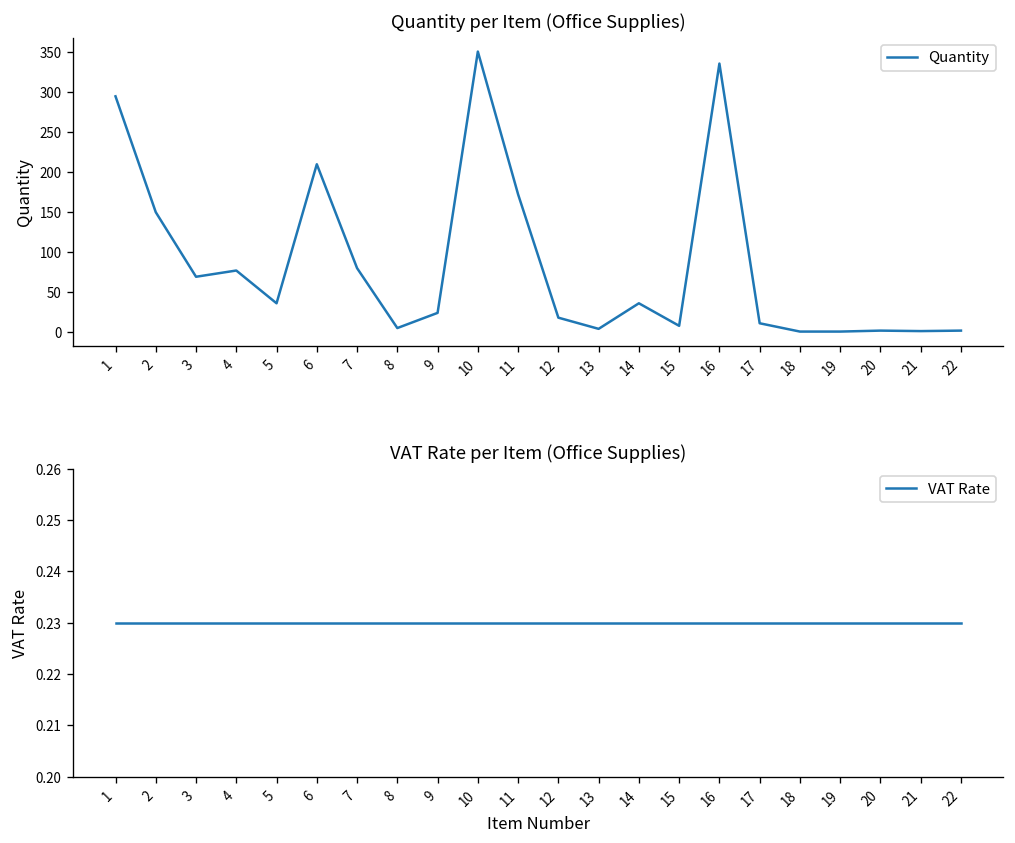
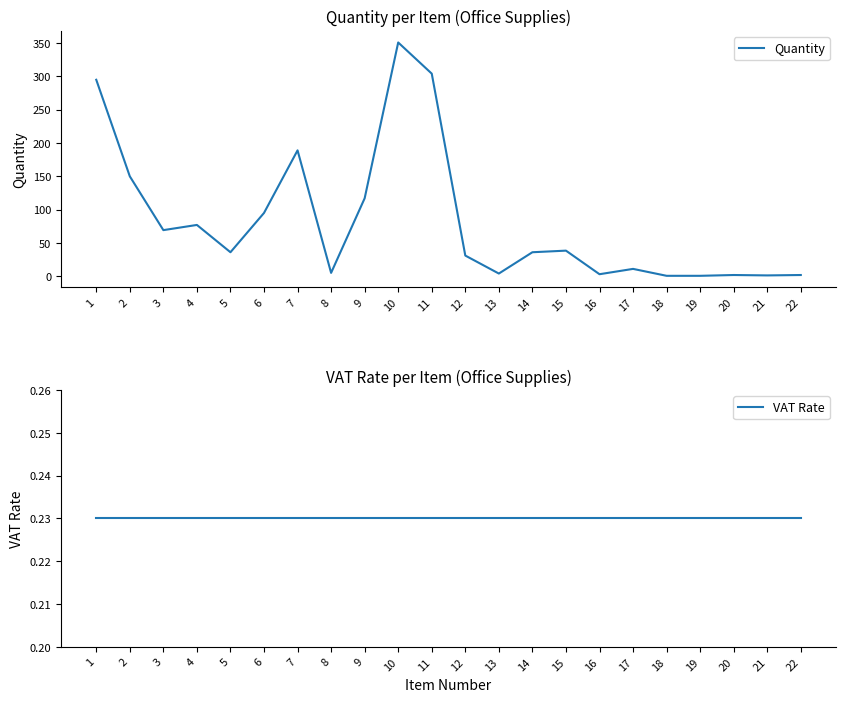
  {
    "Quantity per Item (Office Supplies)": {
      "1": 300,
      "2": 150,
      "3": 70,
      "4": 80,
      "5": 40,
-     "6": 210,
-     "7": 80,
+     "6": 100,
+     "7": 190,
      "8": 10,
-     "9": 20,
+     "9": 120,
      "10": 350,
-     "11": 170,
-     "12": 20,
+     "11": 300,
+     "12": 30,
      "13": 0,
      "14": 40,
-     "15": 10,
-     "16": 340,
+     "15": 40,
+     "16": 0,
      "17": 10,
      "18": 0,
      "19": 0,
      "20": 0,
      "21": 0,
      "22": 0
    },
    "VAT Rate per Item (Office Supplies)": {
      "1": 0.230,
      "2": 0.230,
      "3": 0.230,
      "4": 0.230,
      "5": 0.230,
      "6": 0.230,
      "7": 0.230,
      "8": 0.230,
      "9": 0.230,
      "10": 0.230,
      "11": 0.230,
      "12": 0.230,
      "13": 0.230,
      "14": 0.230,
      "15": 0.230,
      "16": 0.230,
      "17": 0.230,
      "18": 0.230,
      "19": 0.230,
      "20": 0.230,
      "21": 0.230,
      "22": 0.230
    }
  }
